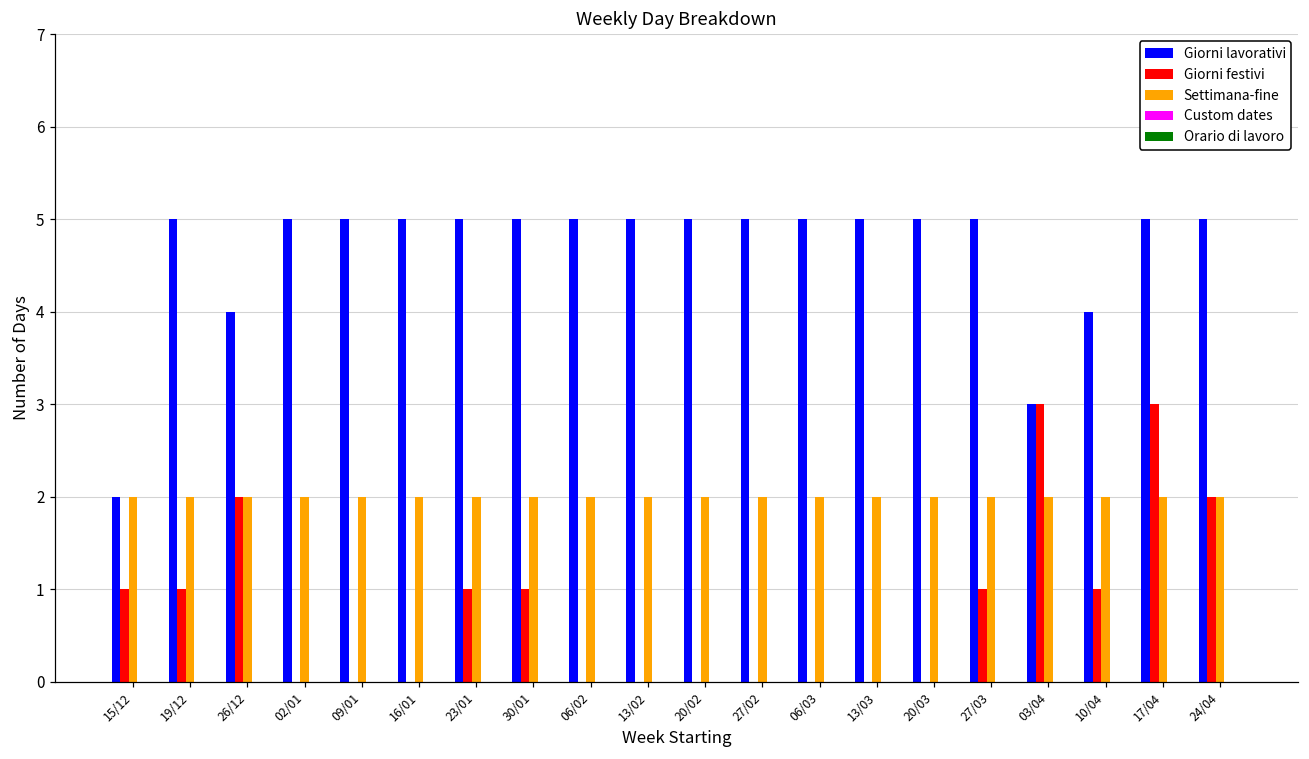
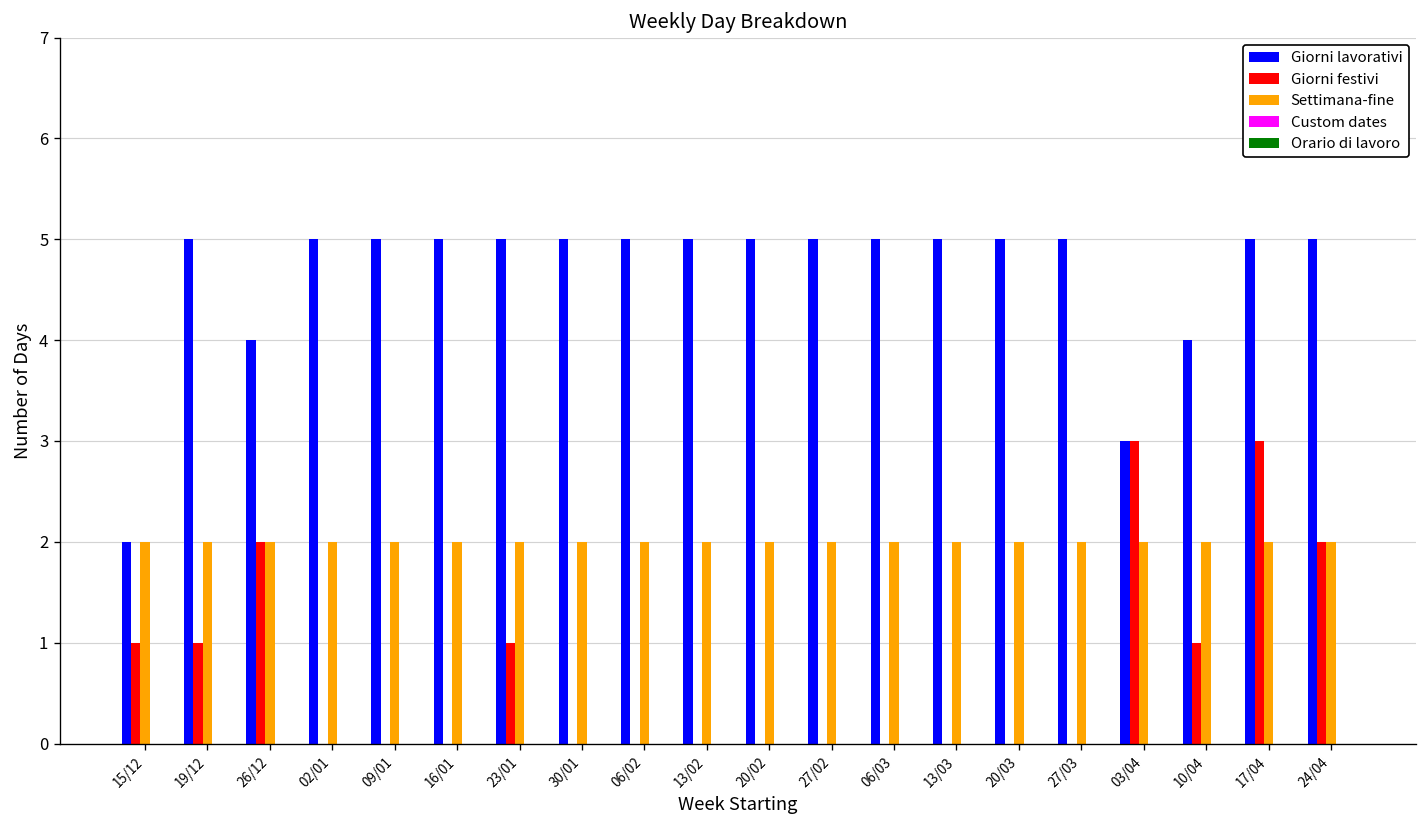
  {
    "Giorni lavorativi": {
      "15/12": 2,
      "19/12": 5,
      "26/12": 4,
      "02/01": 5,
      "09/01": 5,
      "16/01": 5,
      "23/01": 5,
      "30/01": 5,
      "06/02": 5,
      "13/02": 5,
      "20/02": 5,
      "27/02": 5,
      "06/03": 5,
      "13/03": 5,
      "20/03": 5,
      "27/03": 5,
      "03/04": 3,
      "10/04": 4,
      "17/04": 5,
      "24/04": 5
    },
    "Giorni festivi": {
      "15/12": 1,
      "19/12": 1,
      "26/12": 2,
      "02/01": 0,
      "09/01": 0,
      "16/01": 0,
      "23/01": 1,
-     "30/01": 1,
+     "30/01": 0,
      "06/02": 0,
      "13/02": 0,
      "20/02": 0,
      "27/02": 0,
      "06/03": 0,
      "13/03": 0,
      "20/03": 0,
-     "27/03": 1,
+     "27/03": 0,
      "03/04": 3,
      "10/04": 1,
      "17/04": 3,
      "24/04": 2
    },
    "Settimana-fine": {
      "15/12": 2,
      "19/12": 2,
      "26/12": 2,
      "02/01": 2,
      "09/01": 2,
      "16/01": 2,
      "23/01": 2,
      "30/01": 2,
      "06/02": 2,
      "13/02": 2,
      "20/02": 2,
      "27/02": 2,
      "06/03": 2,
      "13/03": 2,
      "20/03": 2,
      "27/03": 2,
      "03/04": 2,
      "10/04": 2,
      "17/04": 2,
      "24/04": 2
    },
    "Custom dates": {
      "15/12": 0,
      "19/12": 0,
      "26/12": 0,
      "02/01": 0,
      "09/01": 0,
      "16/01": 0,
      "23/01": 0,
      "30/01": 0,
      "06/02": 0,
      "13/02": 0,
      "20/02": 0,
      "27/02": 0,
      "06/03": 0,
      "13/03": 0,
      "20/03": 0,
      "27/03": 0,
      "03/04": 0,
      "10/04": 0,
      "17/04": 0,
      "24/04": 0
    },
    "Orario di lavoro": {
      "15/12": 0,
      "19/12": 0,
      "26/12": 0,
      "02/01": 0,
      "09/01": 0,
      "16/01": 0,
      "23/01": 0,
      "30/01": 0,
      "06/02": 0,
      "13/02": 0,
      "20/02": 0,
      "27/02": 0,
      "06/03": 0,
      "13/03": 0,
      "20/03": 0,
      "27/03": 0,
      "03/04": 0,
      "10/04": 0,
      "17/04": 0,
      "24/04": 0
    }
  }
